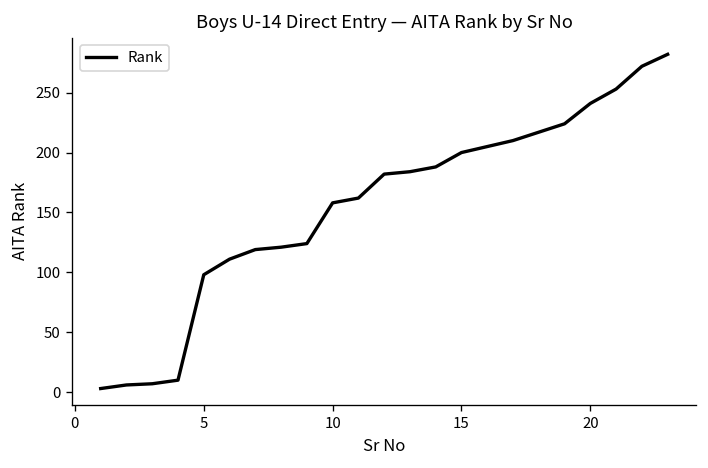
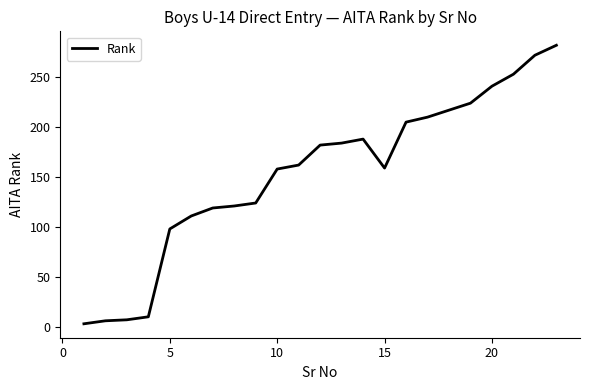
  {
    "5": 100,
    "10": 160,
-   "15": 200,
+   "15": 160,
    "20": 240
  }
